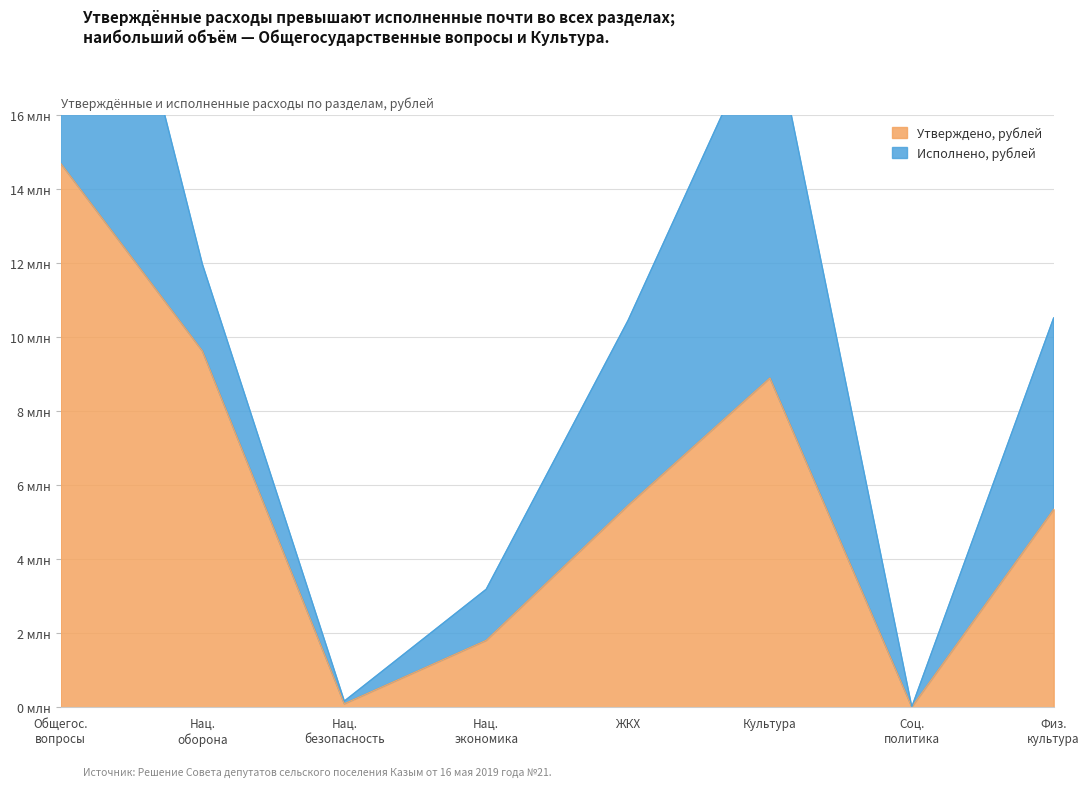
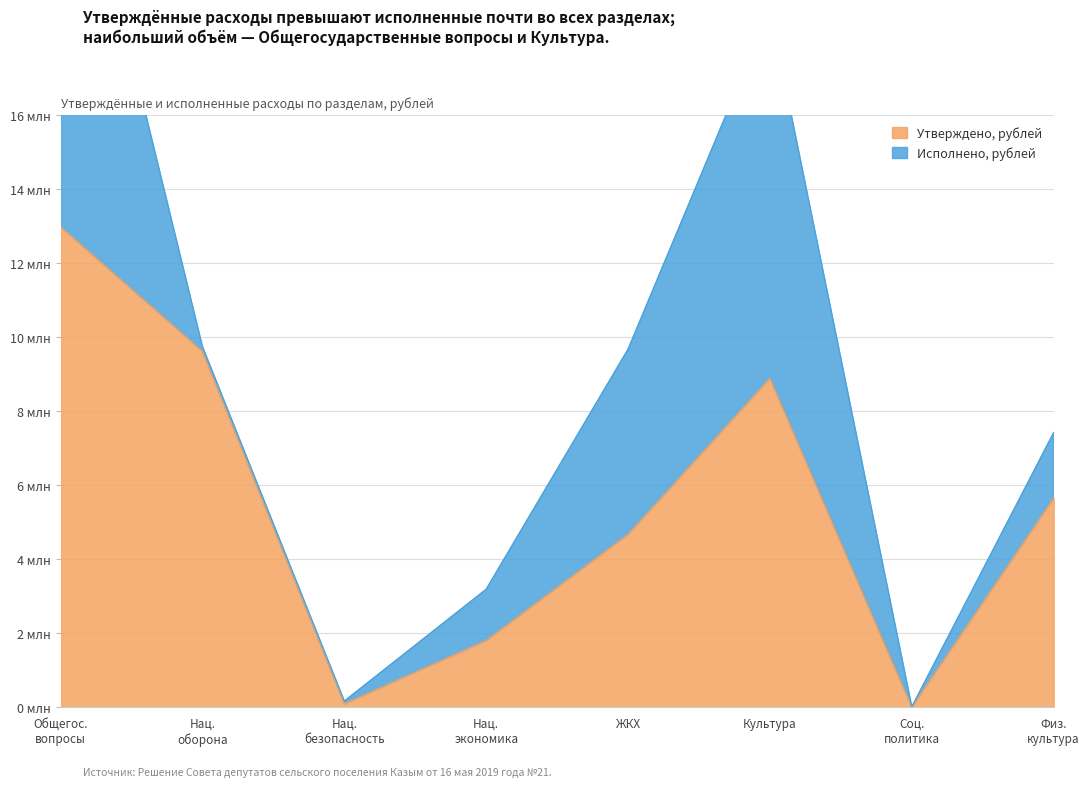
  {
    "Утверждено, рублей": {
-     "Общегос. вопросы": "14.7 млн",
+     "Общегос. вопросы": "13.0 млн",
      "Нац. oборона": "9.6 млн",
      "Нац. безопасность": "0.1 млн",
      "Нац. экономика": "1.8 млн",
-     "ЖКХ": "5.5 млн",
+     "ЖКХ": "4.7 млн",
      "Культура": "8.9 млн",
-     "Физ. культура": "5.4 млн"
+     "Физ. культура": "5.7 млн"
    },
    "Исполнено, рублей": {
-     "Нац. oборона": "2.3 млн",
+     "Нац. oборона": "0.1 млн",
      "Нац. безопасность": "0.1 млн",
      "Нац. экономика": "1.4 млн",
      "ЖКХ": "5.0 млн",
-     "Физ. культура": "5.2 млн"
+     "Физ. культура": "1.8 млн"
    }
  }
